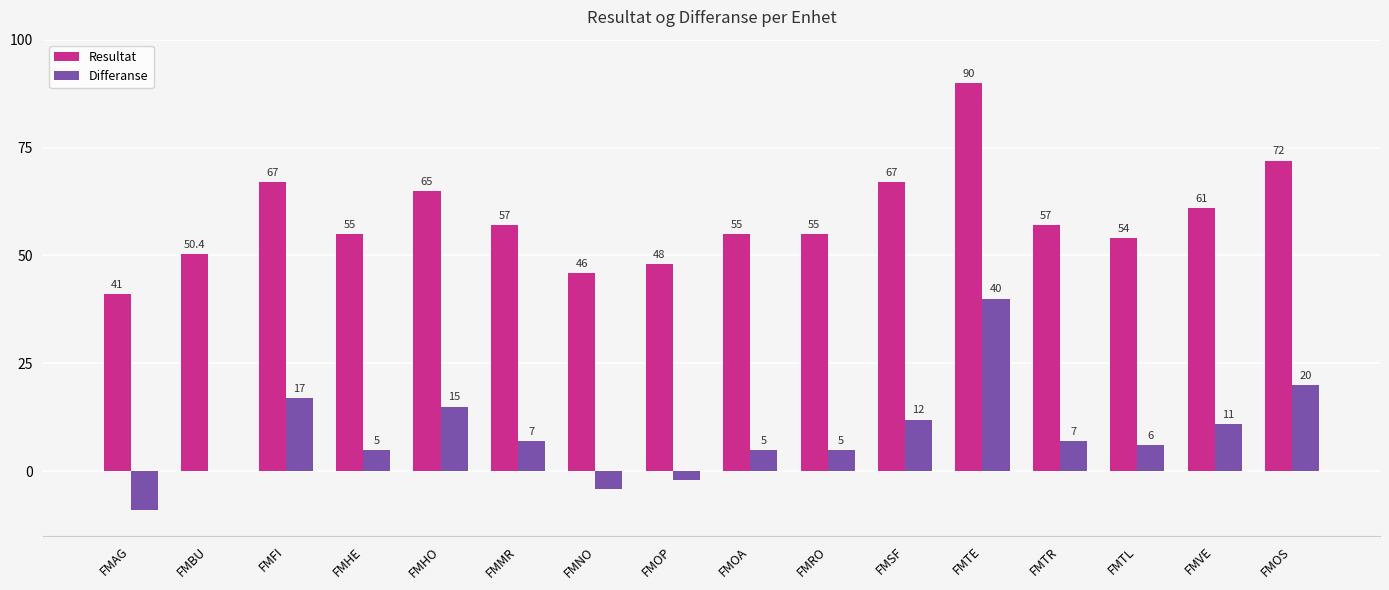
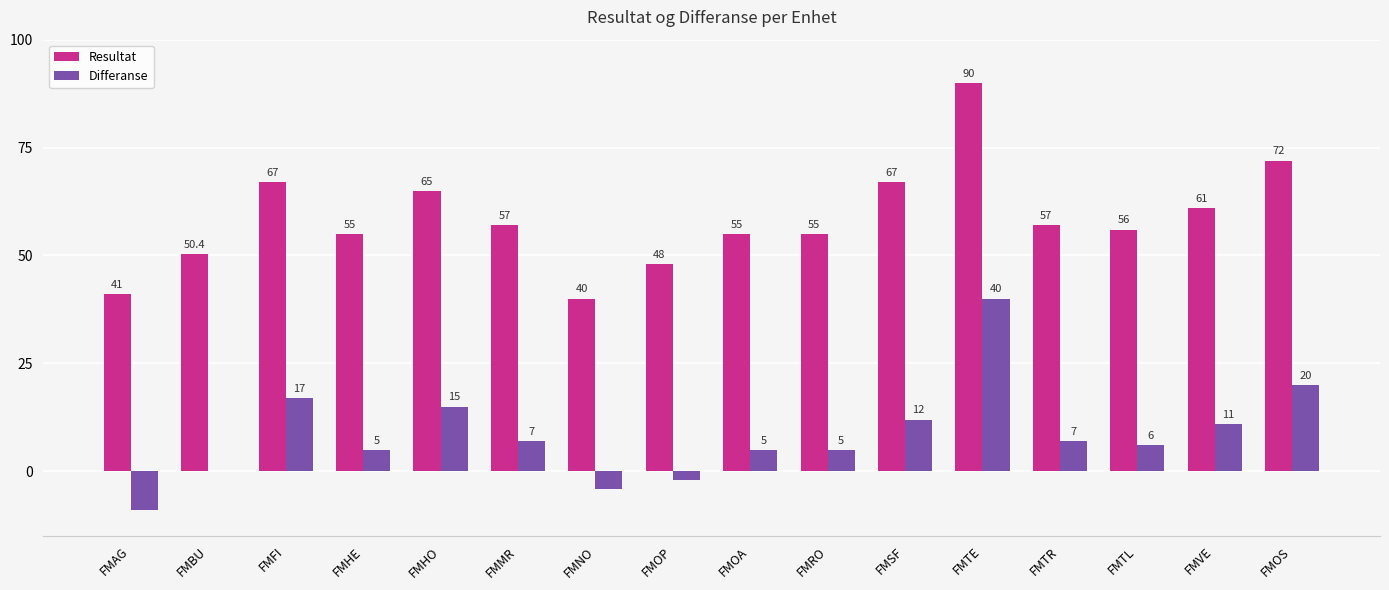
  {
    "Resultat": {
      "FMAG": 41,
      "FMBU": 50.4,
      "FMFI": 67,
      "FMHE": 55,
      "FMHO": 65,
      "FMMR": 57,
-     "FMNO": 46,
+     "FMNO": 40,
      "FMOP": 48,
      "FMOA": 55,
      "FMRO": 55,
      "FMSF": 67,
      "FMTE": 90,
      "FMTR": 57,
-     "FMTL": 54,
+     "FMTL": 56,
      "FMVE": 61,
      "FMOS": 72
    },
    "Differanse": {
      "FMFI": 17,
      "FMHE": 5,
      "FMHO": 15,
      "FMMR": 7,
      "FMOA": 5,
      "FMRO": 5,
      "FMSF": 12,
      "FMTE": 40,
      "FMTR": 7,
      "FMTL": 6,
      "FMVE": 11,
      "FMOS": 20
    }
  }
